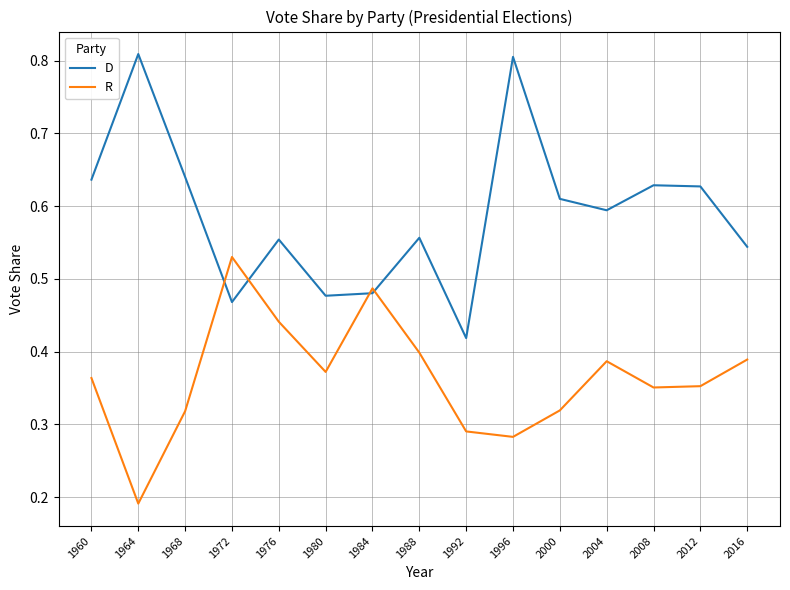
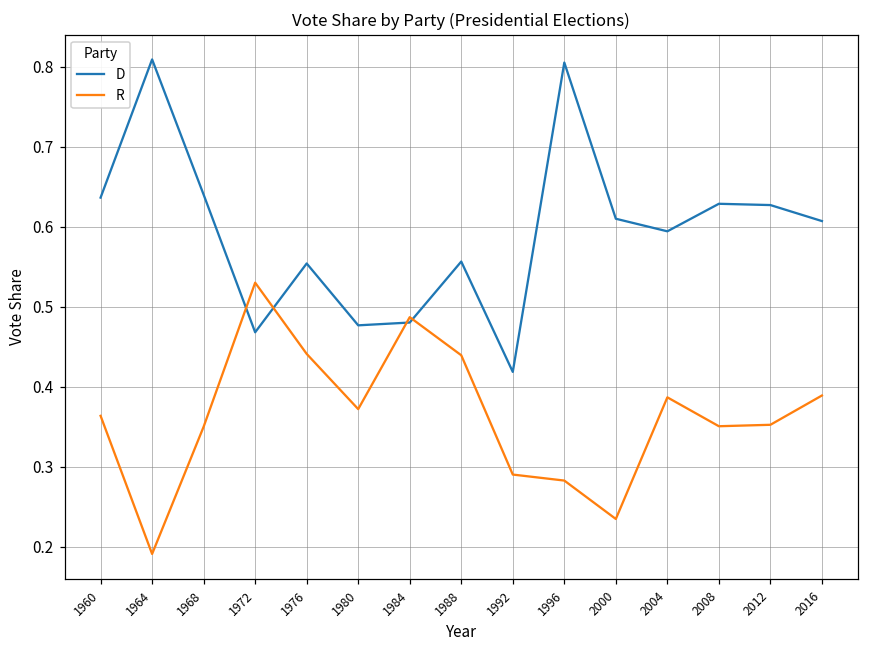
  {
    "D": {
      "1960": 0.64,
      "1964": 0.81,
      "1968": 0.64,
      "1972": 0.47,
      "1976": 0.55,
      "1980": 0.48,
      "1984": 0.48,
      "1988": 0.56,
      "1992": 0.42,
      "1996": 0.81,
      "2000": 0.61,
      "2004": 0.59,
      "2008": 0.63,
      "2012": 0.63,
-     "2016": 0.54
+     "2016": 0.61
    },
    "R": {
      "1960": 0.36,
      "1964": 0.19,
-     "1968": 0.32,
+     "1968": 0.35,
      "1972": 0.53,
      "1976": 0.44,
      "1980": 0.37,
      "1984": 0.49,
-     "1988": 0.40,
+     "1988": 0.44,
      "1992": 0.29,
      "1996": 0.28,
-     "2000": 0.32,
+     "2000": 0.23,
      "2004": 0.39,
      "2008": 0.35,
      "2012": 0.35,
      "2016": 0.39
    }
  }
